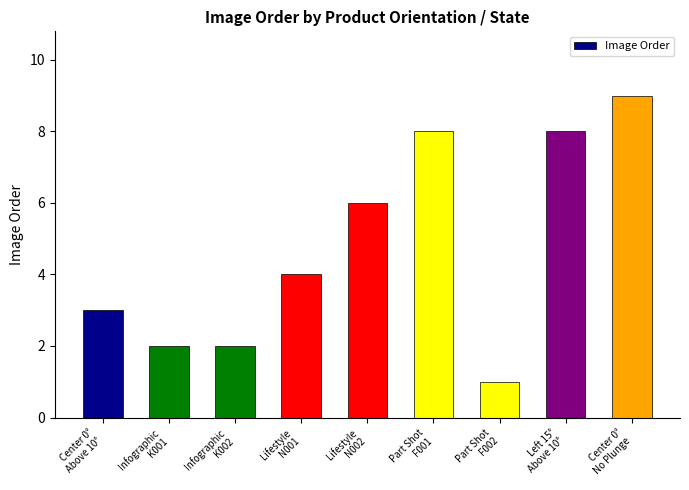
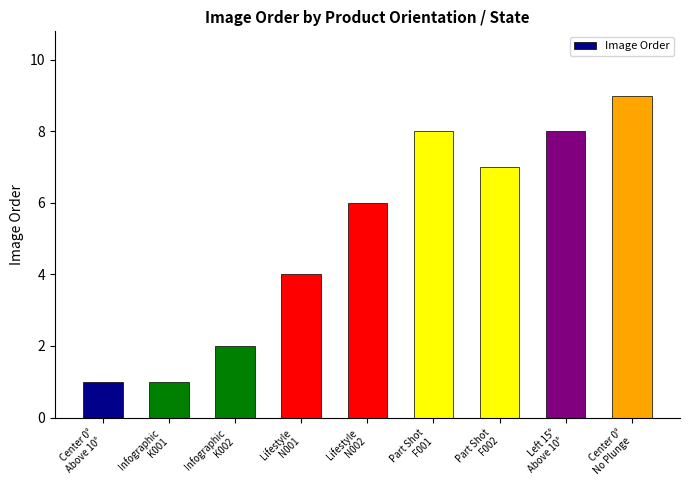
  {
-   "Center 0° Above 10°": 3,
-   "Infographic K001": 2,
+   "Center 0° Above 10°": 1,
+   "Infographic K001": 1,
    "Infographic K002": 2,
    "Lifestyle N001": 4,
    "Lifestyle N002": 6,
    "Part Shot F001": 8,
-   "Part Shot F002": 1,
+   "Part Shot F002": 7,
    "Left 15° Above 10°": 8,
    "Center 0° No Plunge": 9
  }
